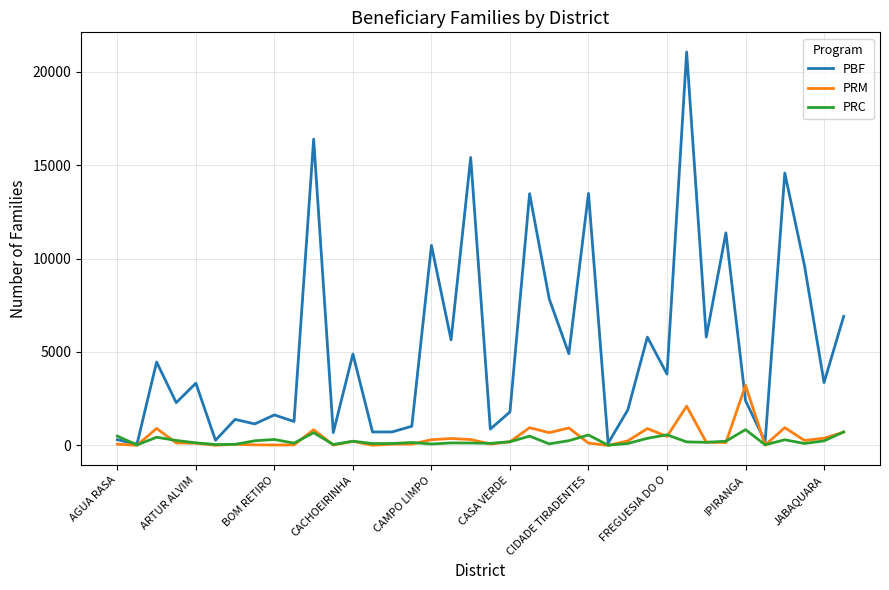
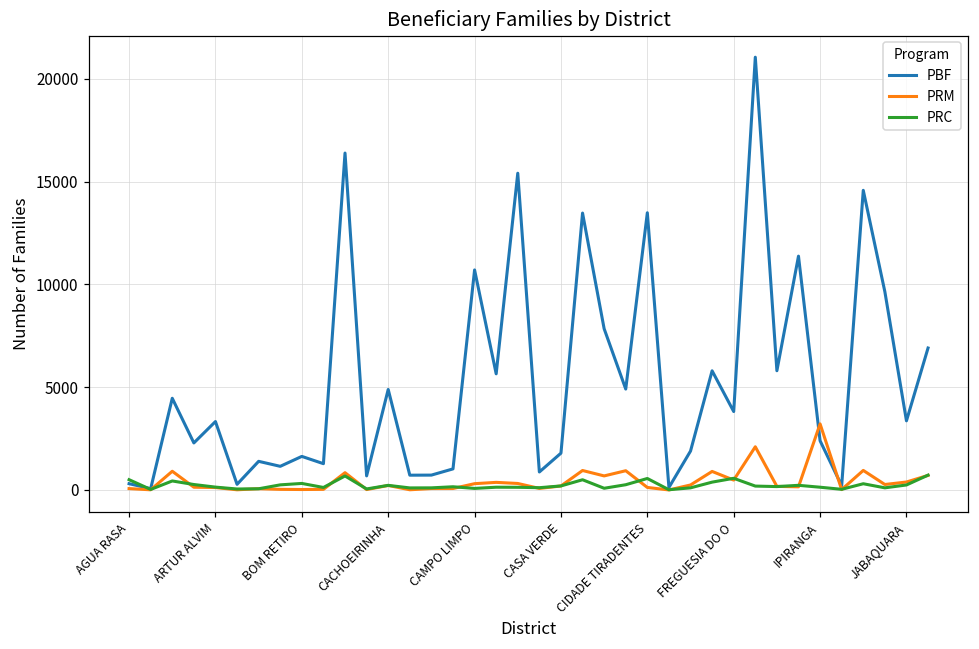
  {
    "PBF": {
      "AGUA RASA": 300,
      "ARTUR ALVIM": 3300,
      "BOM RETIRO": 1600,
      "CACHOEIRINHA": 4900,
      "CAMPO LIMPO": 10700,
      "CASA VERDE": 1800,
      "CIDADE TIRADENTES": 13500,
      "FREGUESIA DO O": 3800,
      "IPIRANGA": 2400,
      "JABAQUARA": 3400
    },
    "PRM": {
      "AGUA RASA": 100,
      "BOM RETIRO": 0,
      "CAMPO LIMPO": 300,
      "CIDADE TIRADENTES": 100,
      "IPIRANGA": 3200,
      "JABAQUARA": 400
    },
    "PRC": {
      "AGUA RASA": 500,
      "BOM RETIRO": 300,
      "CAMPO LIMPO": 100,
      "CIDADE TIRADENTES": 600,
-     "IPIRANGA": 800,
+     "IPIRANGA": 100,
      "JABAQUARA": 200
    }
  }
